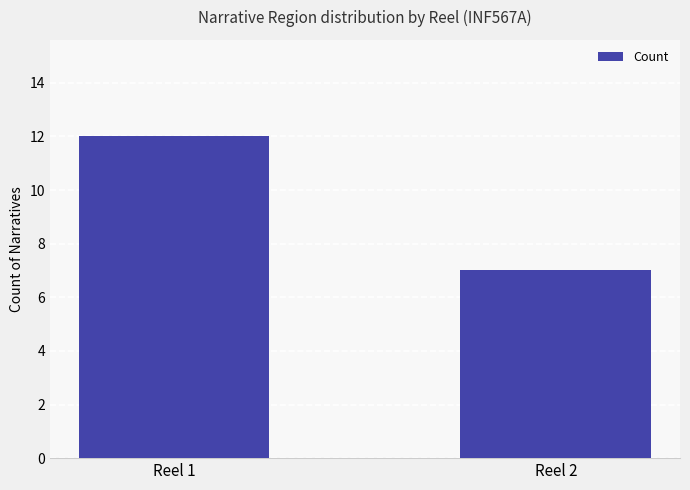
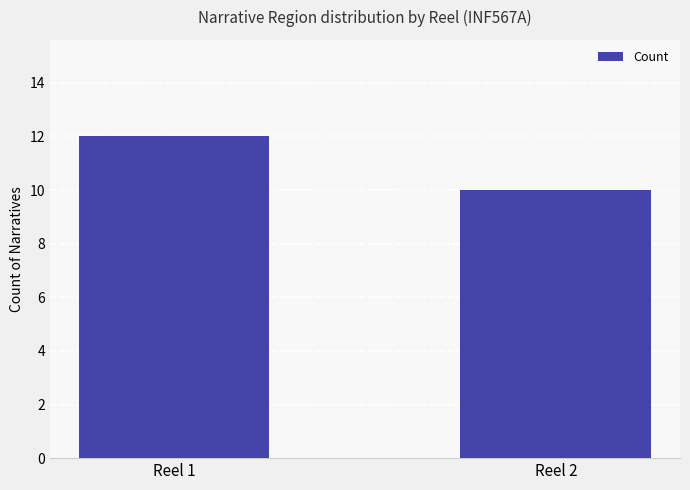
  {
    "Reel 1": 12,
-   "Reel 2": 7
+   "Reel 2": 10
  }
